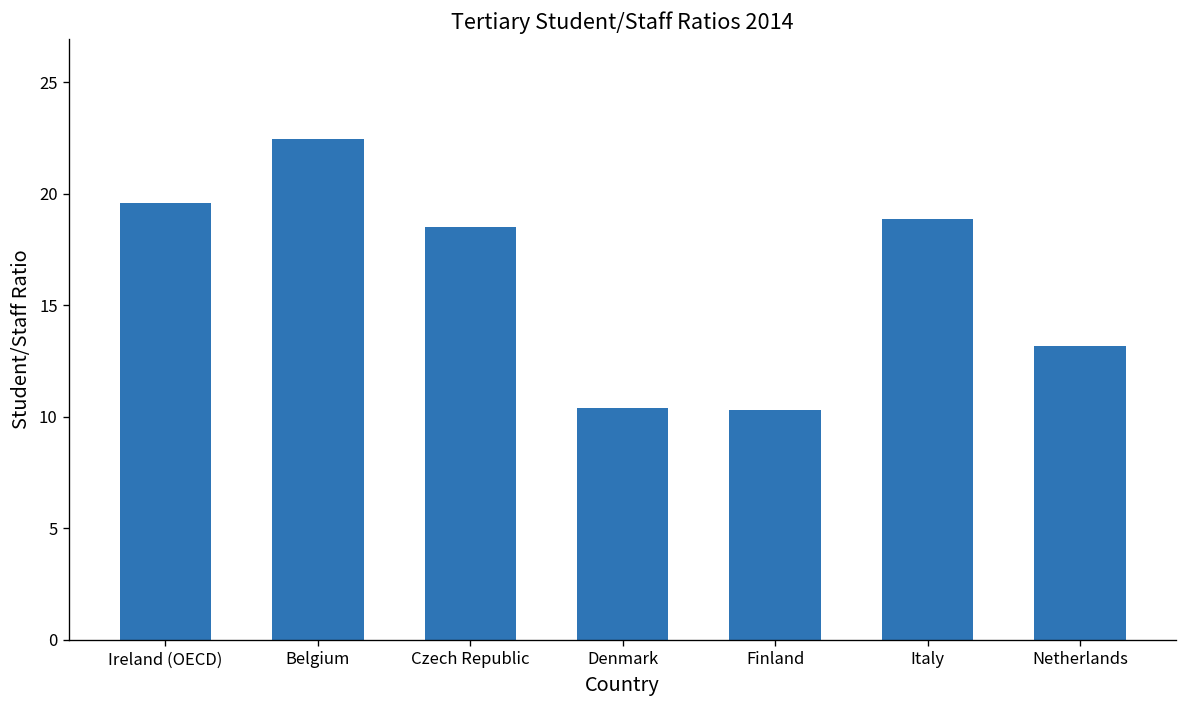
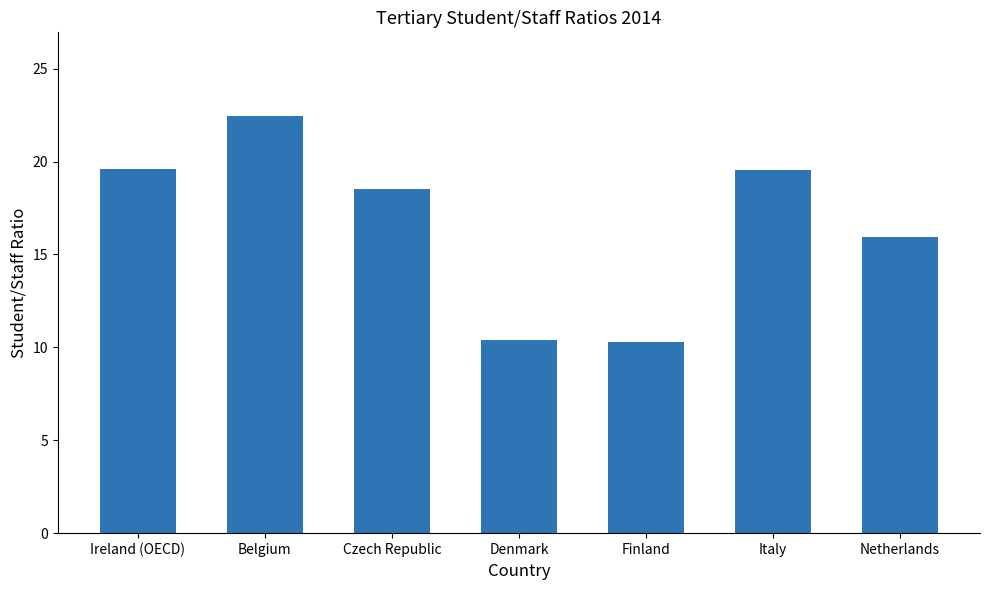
  {
    "Ireland (OECD)": 19.6,
    "Belgium": 22.5,
    "Czech Republic": 18.5,
    "Denmark": 10.4,
    "Finland": 10.3,
-   "Italy": 18.9,
-   "Netherlands": 13.2
+   "Italy": 19.6,
+   "Netherlands": 15.9
  }
